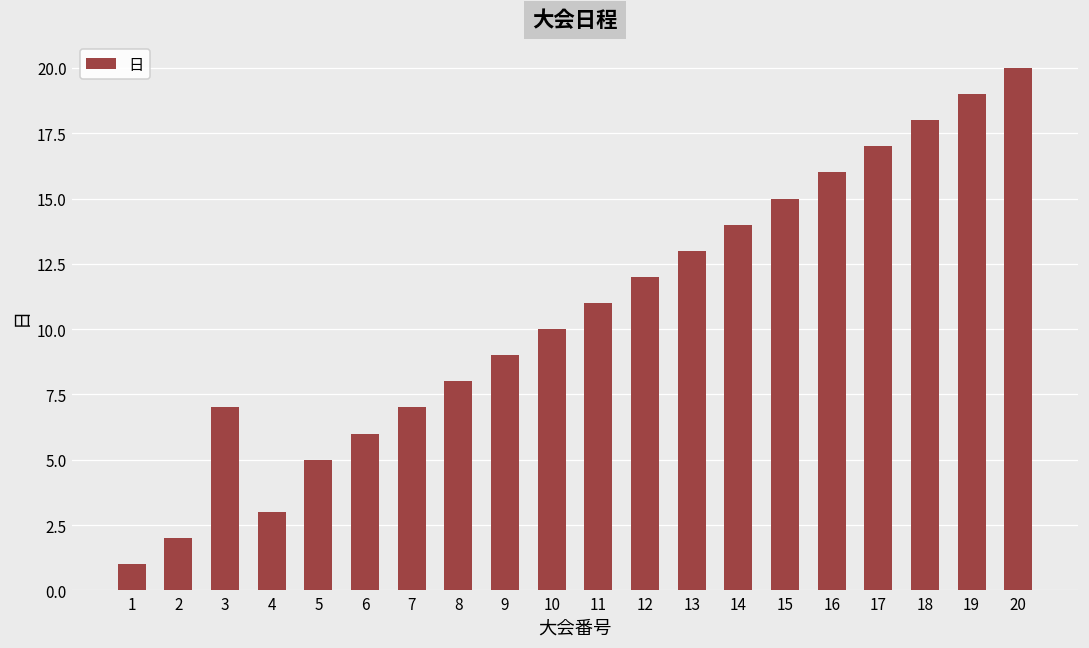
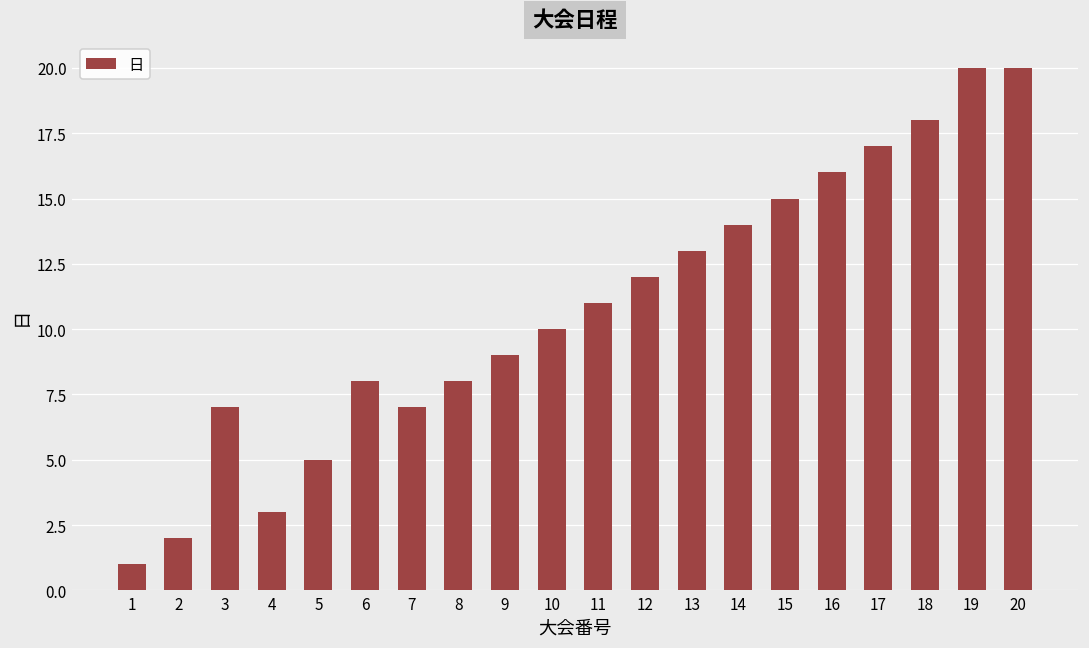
  {
    "1": 1,
    "2": 2,
    "3": 7,
    "4": 3,
    "5": 5,
-   "6": 6,
+   "6": 8,
    "7": 7,
    "8": 8,
    "9": 9,
    "10": 10,
    "11": 11,
    "12": 12,
    "13": 13,
    "14": 14,
    "15": 15,
    "16": 16,
    "17": 17,
    "18": 18,
-   "19": 19,
+   "19": 20,
    "20": 20
  }
